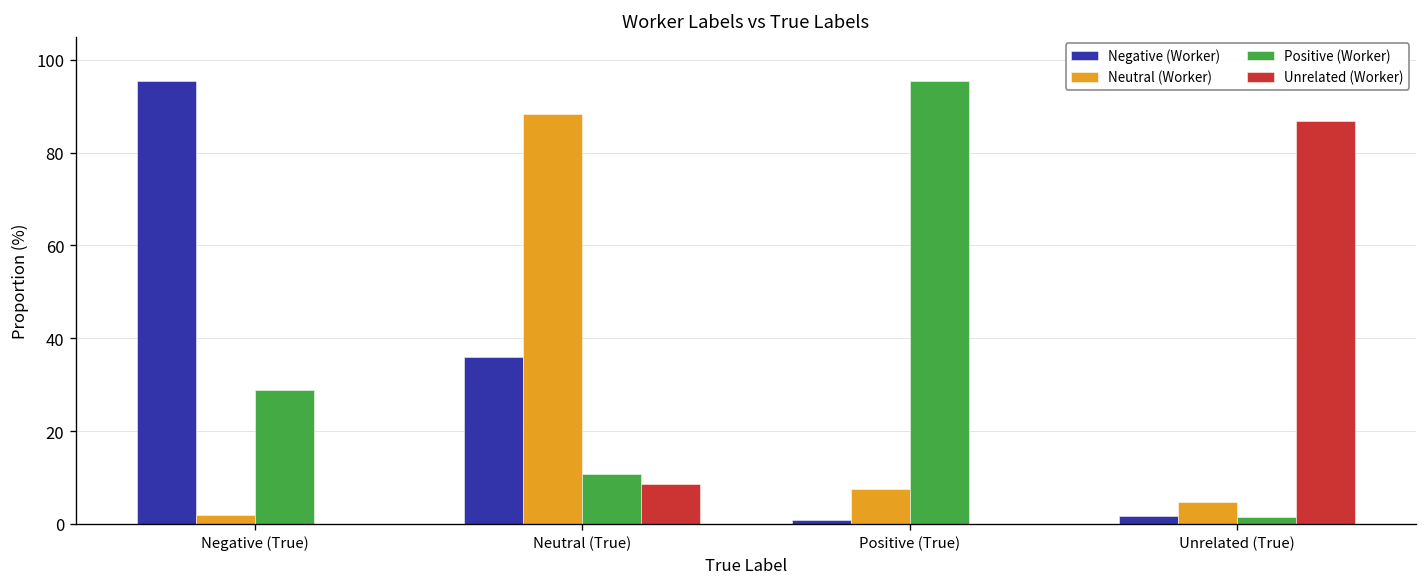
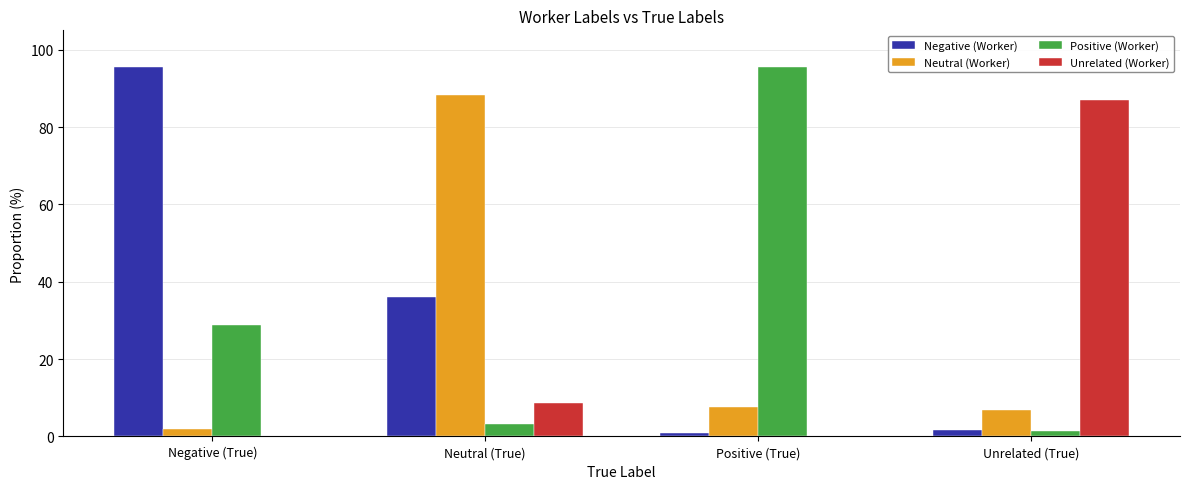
  {
    "Negative (Worker)": {
      "Negative (True)": 95,
      "Neutral (True)": 36,
      "Positive (True)": 1,
      "Unrelated (True)": 2
    },
    "Neutral (Worker)": {
      "Negative (True)": 2,
      "Neutral (True)": 88,
      "Positive (True)": 8,
-     "Unrelated (True)": 5
+     "Unrelated (True)": 7
    },
    "Positive (Worker)": {
      "Negative (True)": 29,
-     "Neutral (True)": 11,
+     "Neutral (True)": 3,
      "Positive (True)": 95,
      "Unrelated (True)": 2
    },
    "Unrelated (Worker)": {
      "Negative (True)": 0,
      "Neutral (True)": 9,
      "Positive (True)": 0,
      "Unrelated (True)": 87
    }
  }
